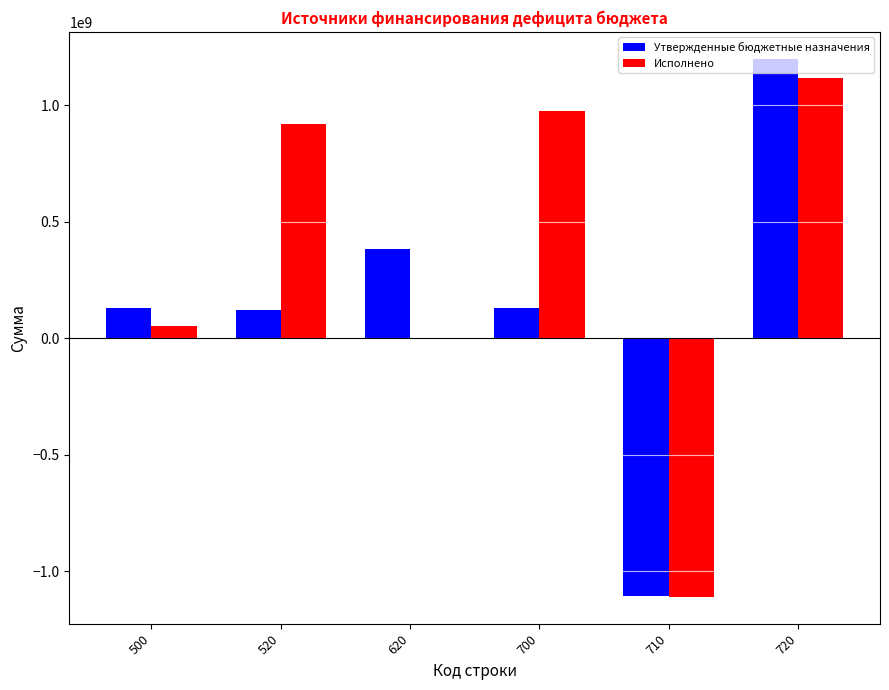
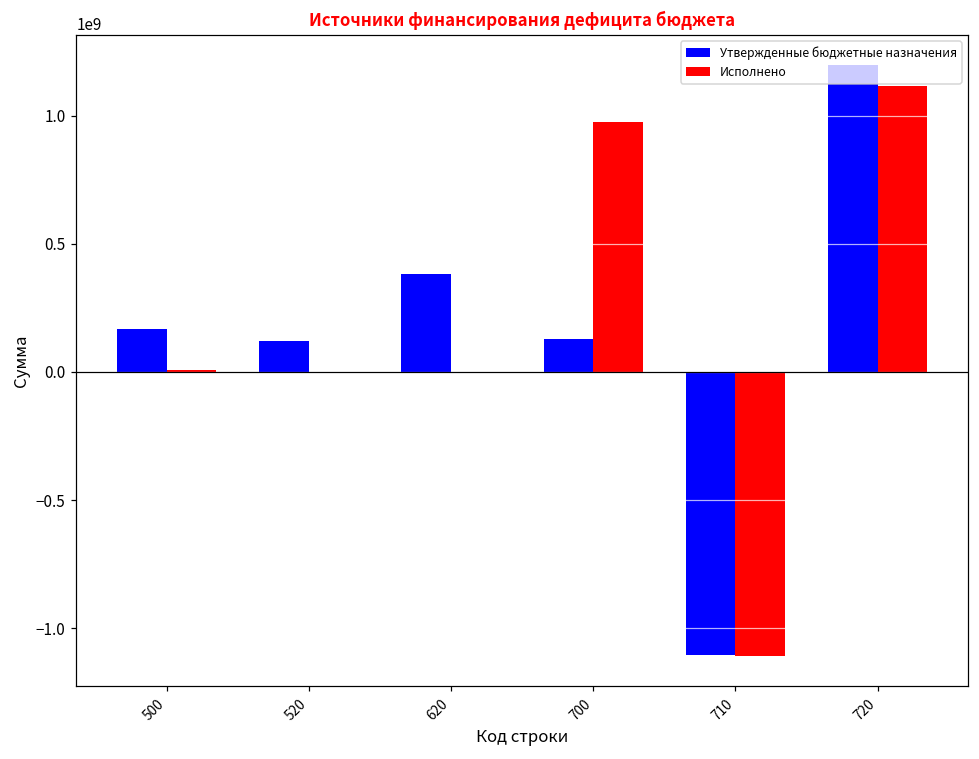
  {
    "Утвержденные бюджетные назначения": {
-     "500": 130000000,
+     "500": 170000000,
      "520": 120000000,
      "620": 380000000,
      "700": 130000000,
      "710": -1110000000
    },
    "Исполнено": {
-     "500": 50000000,
-     "520": 920000000,
+     "500": 10000000,
+     "520": 0,
      "620": 0,
      "700": 980000000,
      "710": -1110000000,
      "720": 1120000000
    }
  }
